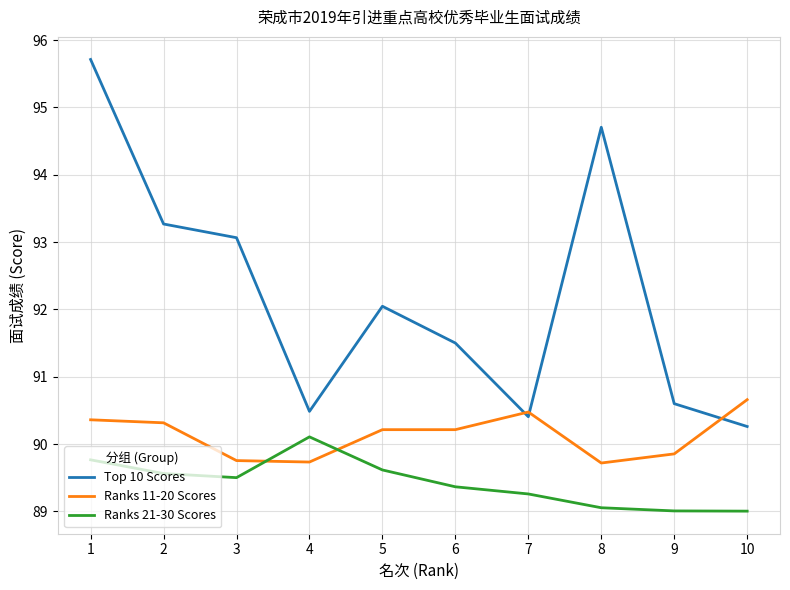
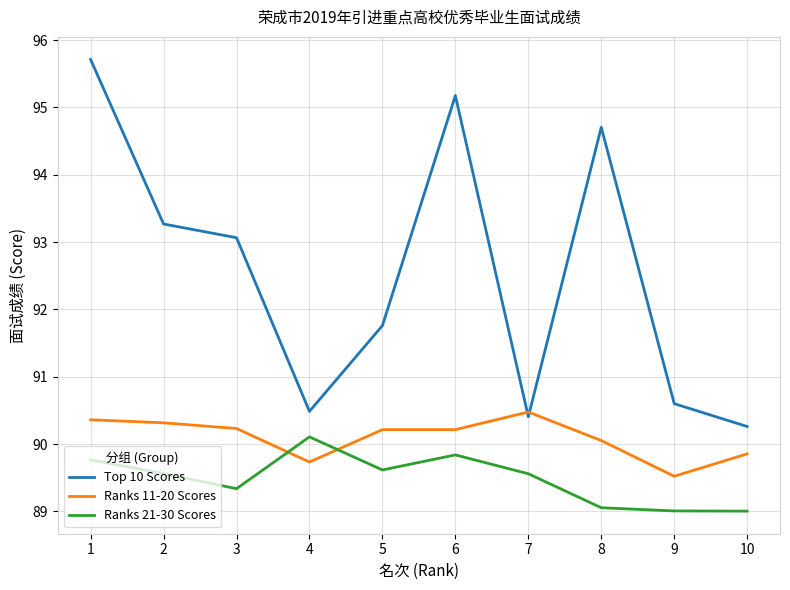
  {
    "Top 10 Scores": {
      "1": 95.7,
      "2": 93.3,
      "3": 93.1,
      "4": 90.5,
-     "5": 92.0,
-     "6": 91.5,
+     "5": 91.8,
+     "6": 95.2,
      "7": 90.4,
      "8": 94.7,
      "9": 90.6,
      "10": 90.3
    },
    "Ranks 11-20 Scores": {
      "1": 90.4,
      "2": 90.3,
-     "3": 89.8,
+     "3": 90.2,
      "4": 89.7,
      "5": 90.2,
      "6": 90.2,
      "7": 90.5,
-     "8": 89.7,
-     "9": 89.9,
-     "10": 90.7
+     "8": 90.1,
+     "9": 89.5,
+     "10": 89.9
    },
    "Ranks 21-30 Scores": {
-     "3": 89.5,
+     "3": 89.3,
      "4": 90.1,
      "5": 89.6,
-     "6": 89.4,
-     "7": 89.3,
+     "6": 89.8,
+     "7": 89.6,
      "8": 89.1,
      "9": 89.0,
      "10": 89.0
    }
  }
